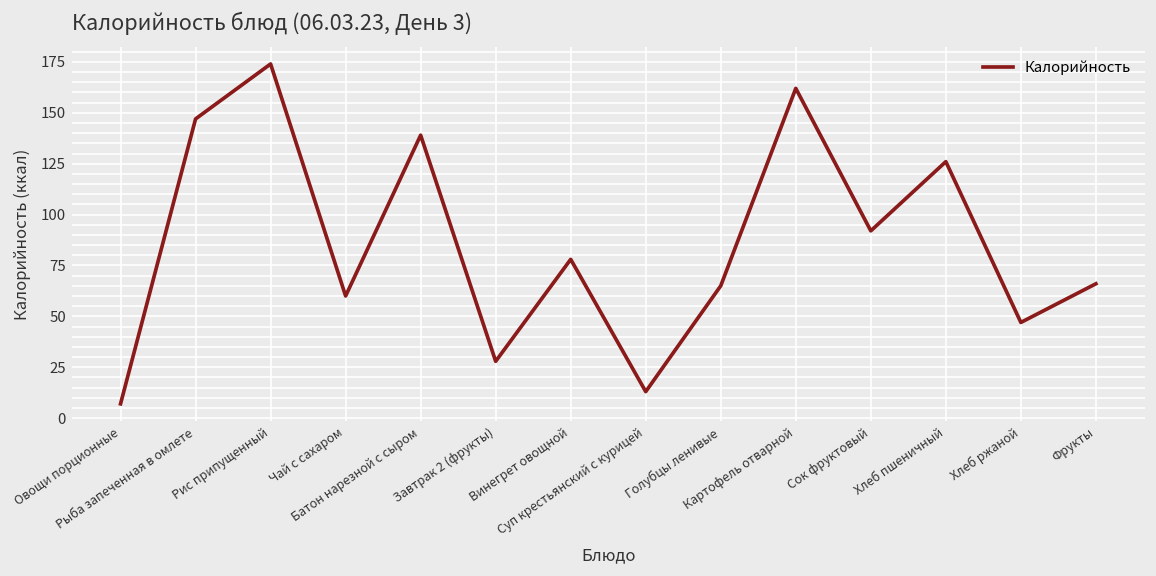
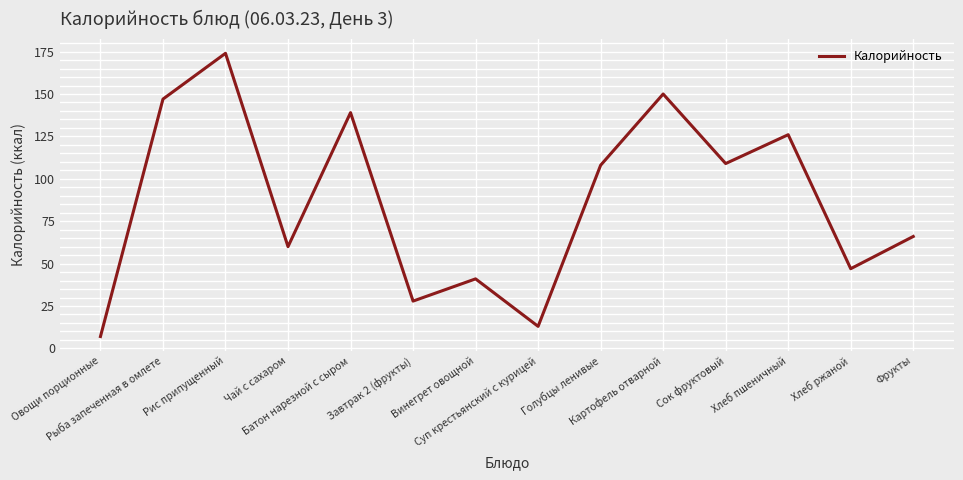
  {
    "Овощи порционные": 7,
    "Рыба запеченная в омлете": 147,
    "Рис припущенный": 174,
    "Чай с сахаром": 60,
    "Батон нарезной с сыром": 139,
    "Завтрак 2 (фрукты)": 28,
-   "Винегрет овощной": 78,
+   "Винегрет овощной": 41,
    "Суп крестьянский с курицей": 13,
-   "Голубцы ленивые": 65,
-   "Картофель отварной": 162,
-   "Сок фруктовый": 92,
+   "Голубцы ленивые": 108,
+   "Картофель отварной": 150,
+   "Сок фруктовый": 109,
    "Хлеб пшеничный": 126,
    "Хлеб ржаной": 47,
    "Фрукты": 66
  }
